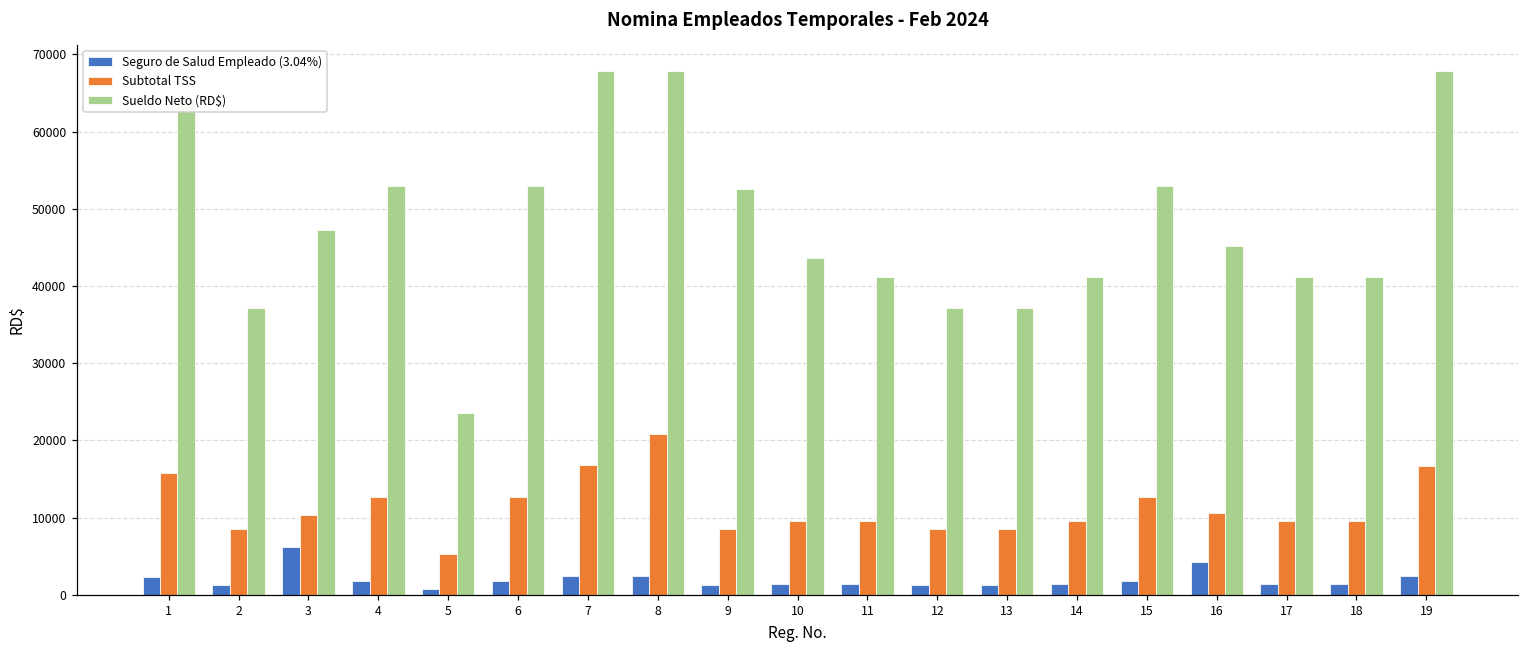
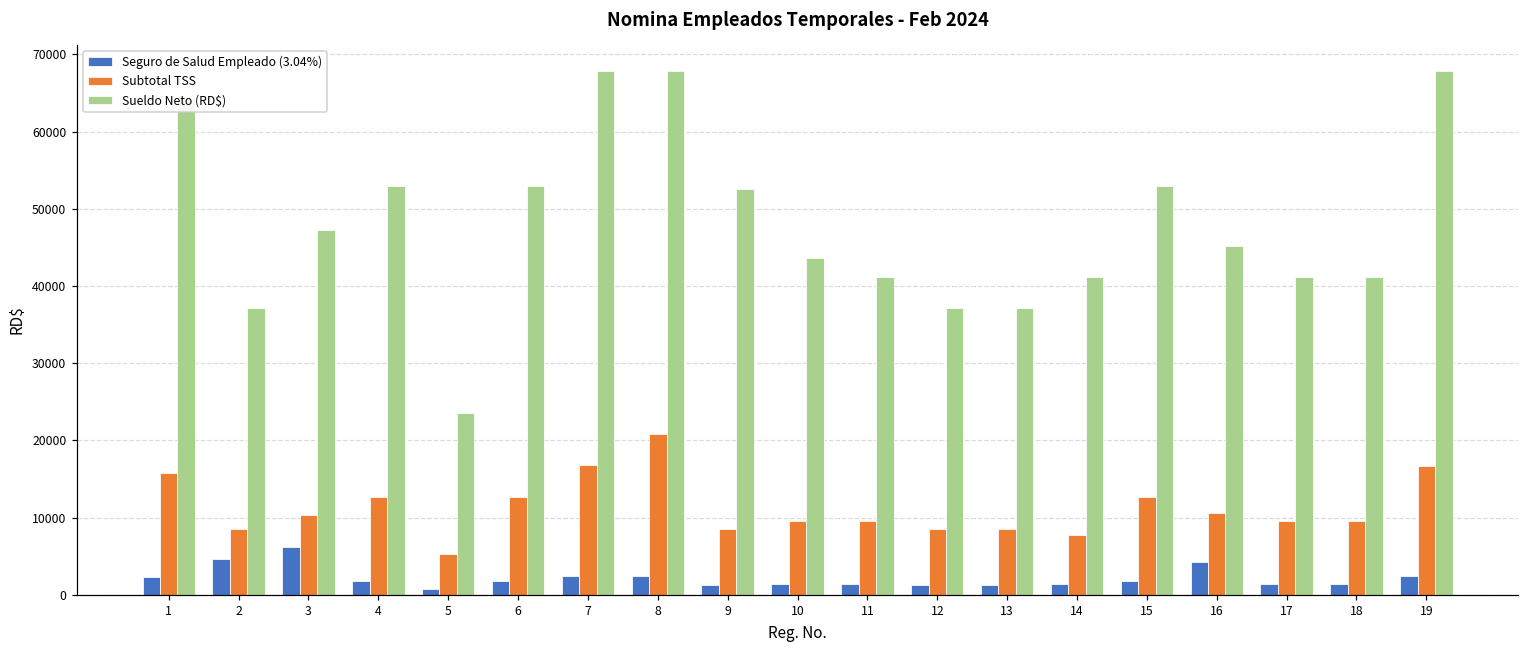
  {
    "Seguro de Salud Empleado (3.04%)": {
      "1": 2000,
-     "2": 1000,
+     "2": 5000,
      "3": 6000,
      "4": 2000,
      "5": 1000,
      "6": 2000,
      "7": 2000,
      "8": 2000,
      "9": 1000,
      "10": 1000,
      "11": 1000,
      "12": 1000,
      "13": 1000,
      "14": 1000,
      "15": 2000,
      "16": 4000,
      "17": 1000,
      "18": 1000,
      "19": 2000
    },
    "Subtotal TSS": {
      "1": 16000,
      "2": 8000,
      "3": 10000,
      "4": 13000,
      "5": 5000,
      "6": 13000,
      "7": 17000,
      "8": 21000,
      "9": 8000,
      "10": 10000,
      "11": 10000,
      "12": 8000,
      "13": 8000,
-     "14": 10000,
+     "14": 8000,
      "15": 13000,
      "16": 11000,
      "17": 10000,
      "18": 10000,
      "19": 17000
    },
    "Sueldo Neto (RD$)": {
      "2": 37000,
      "3": 47000,
      "4": 53000,
      "5": 23000,
      "6": 53000,
      "7": 68000,
      "8": 68000,
      "9": 53000,
      "10": 44000,
      "11": 41000,
      "12": 37000,
      "13": 37000,
      "14": 41000,
      "15": 53000,
      "16": 45000,
      "17": 41000,
      "18": 41000,
      "19": 68000
    }
  }
